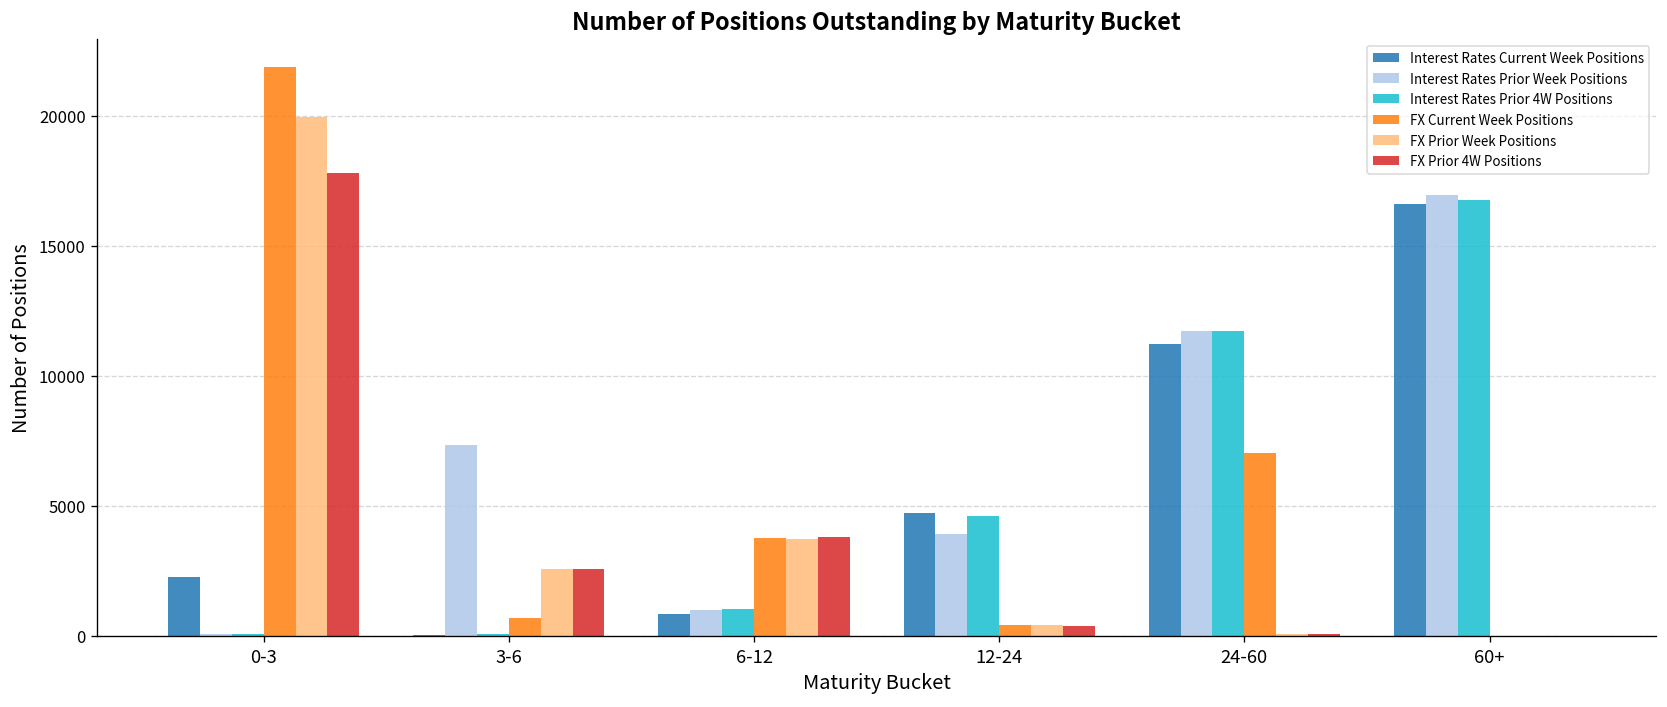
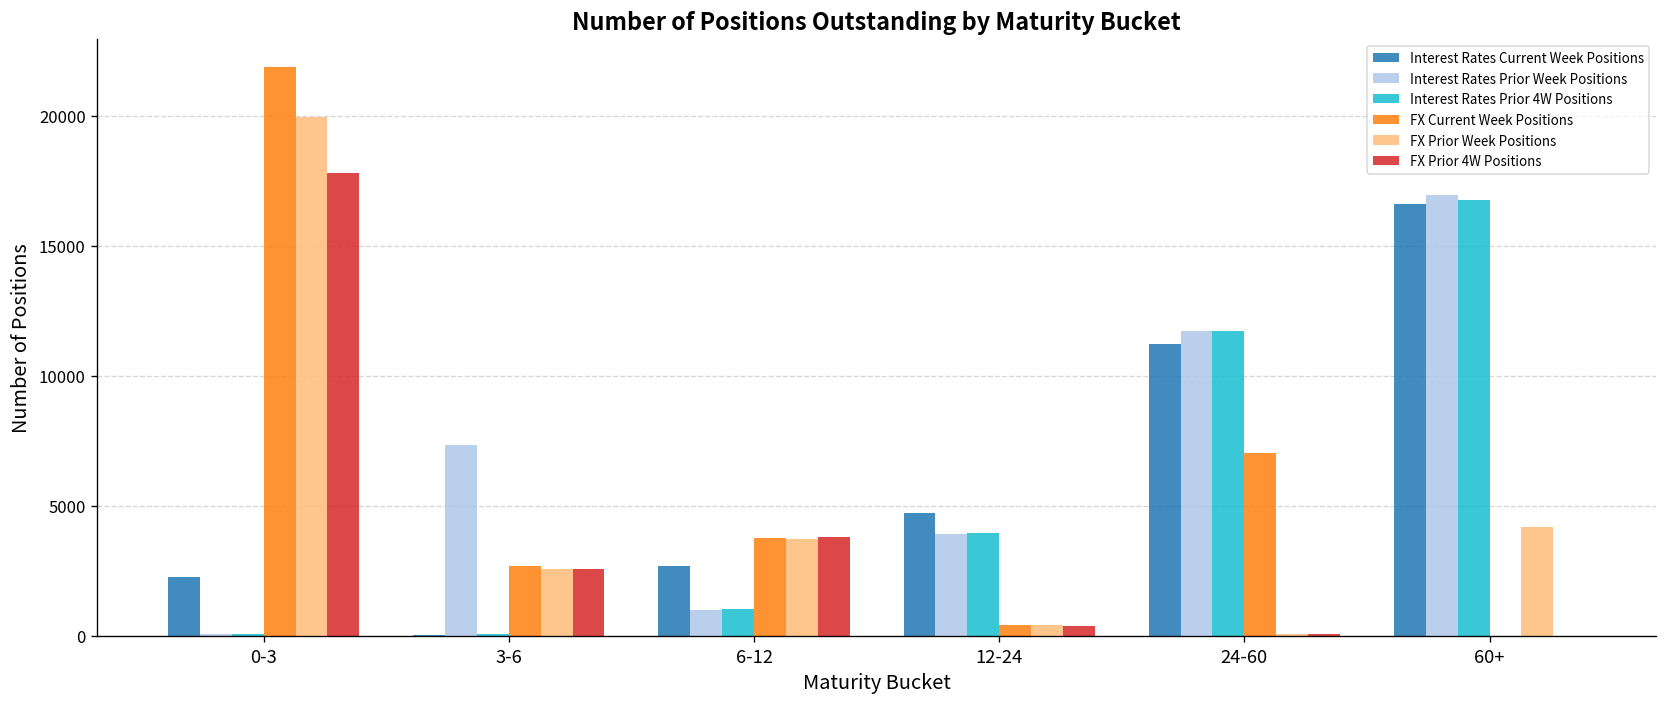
  {
    "Interest Rates Current Week Positions": {
      "0-3": 2300,
-     "6-12": 900,
+     "6-12": 2700,
      "12-24": 4700,
      "24-60": 11200,
      "60+": 16600
    },
    "Interest Rates Prior Week Positions": {
      "3-6": 7300,
      "6-12": 1000,
      "12-24": 3900,
      "24-60": 11700,
      "60+": 16900
    },
    "Interest Rates Prior 4W Positions": {
      "6-12": 1000,
-     "12-24": 4600,
+     "12-24": 3900,
      "24-60": 11700,
      "60+": 16800
    },
    "FX Current Week Positions": {
      "0-3": 21900,
-     "3-6": 700,
+     "3-6": 2700,
      "6-12": 3800,
      "12-24": 400,
      "24-60": 7000
    },
    "FX Prior Week Positions": {
      "0-3": 20000,
      "3-6": 2600,
      "6-12": 3700,
      "12-24": 400,
-     "60+": 0
+     "60+": 4200
    },
    "FX Prior 4W Positions": {
      "0-3": 17800,
      "3-6": 2600,
      "6-12": 3800,
      "12-24": 400
    }
  }
